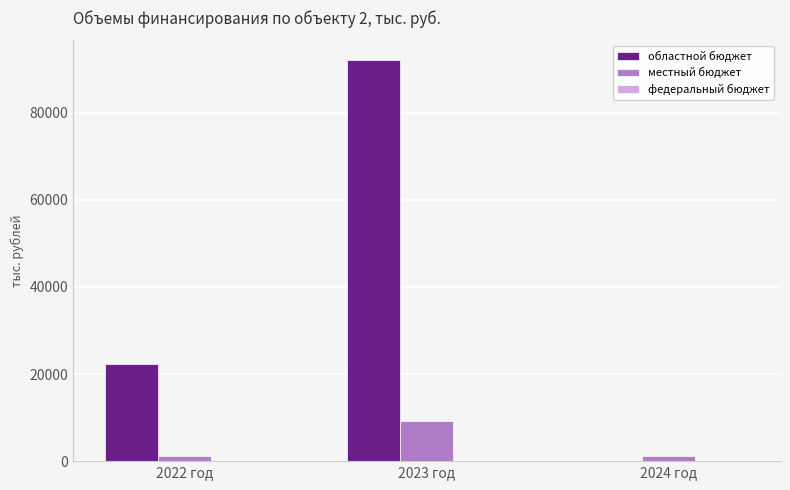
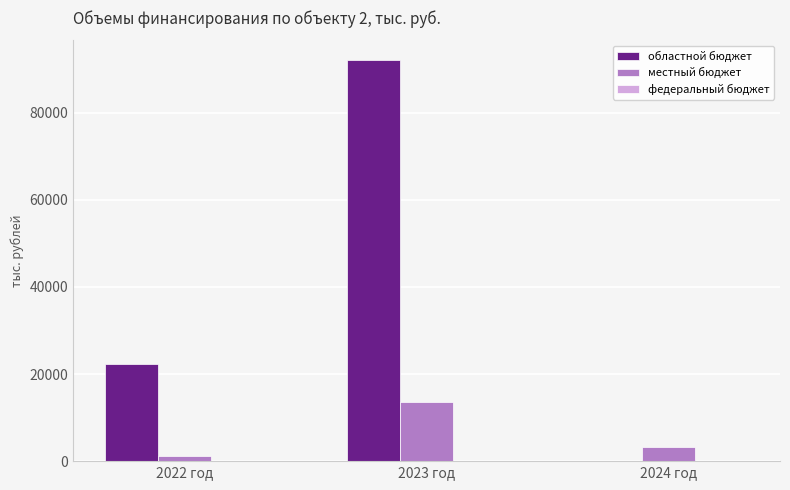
  {
    "областной бюджет": {
      "2022 год": 22000,
      "2023 год": 92000,
      "2024 год": 0
    },
    "местный бюджет": {
      "2022 год": 1000,
-     "2023 год": 9000,
-     "2024 год": 1000
+     "2023 год": 14000,
+     "2024 год": 3000
    },
    "федеральный бюджет": {
      "2022 год": 0,
      "2023 год": 0,
      "2024 год": 0
    }
  }
